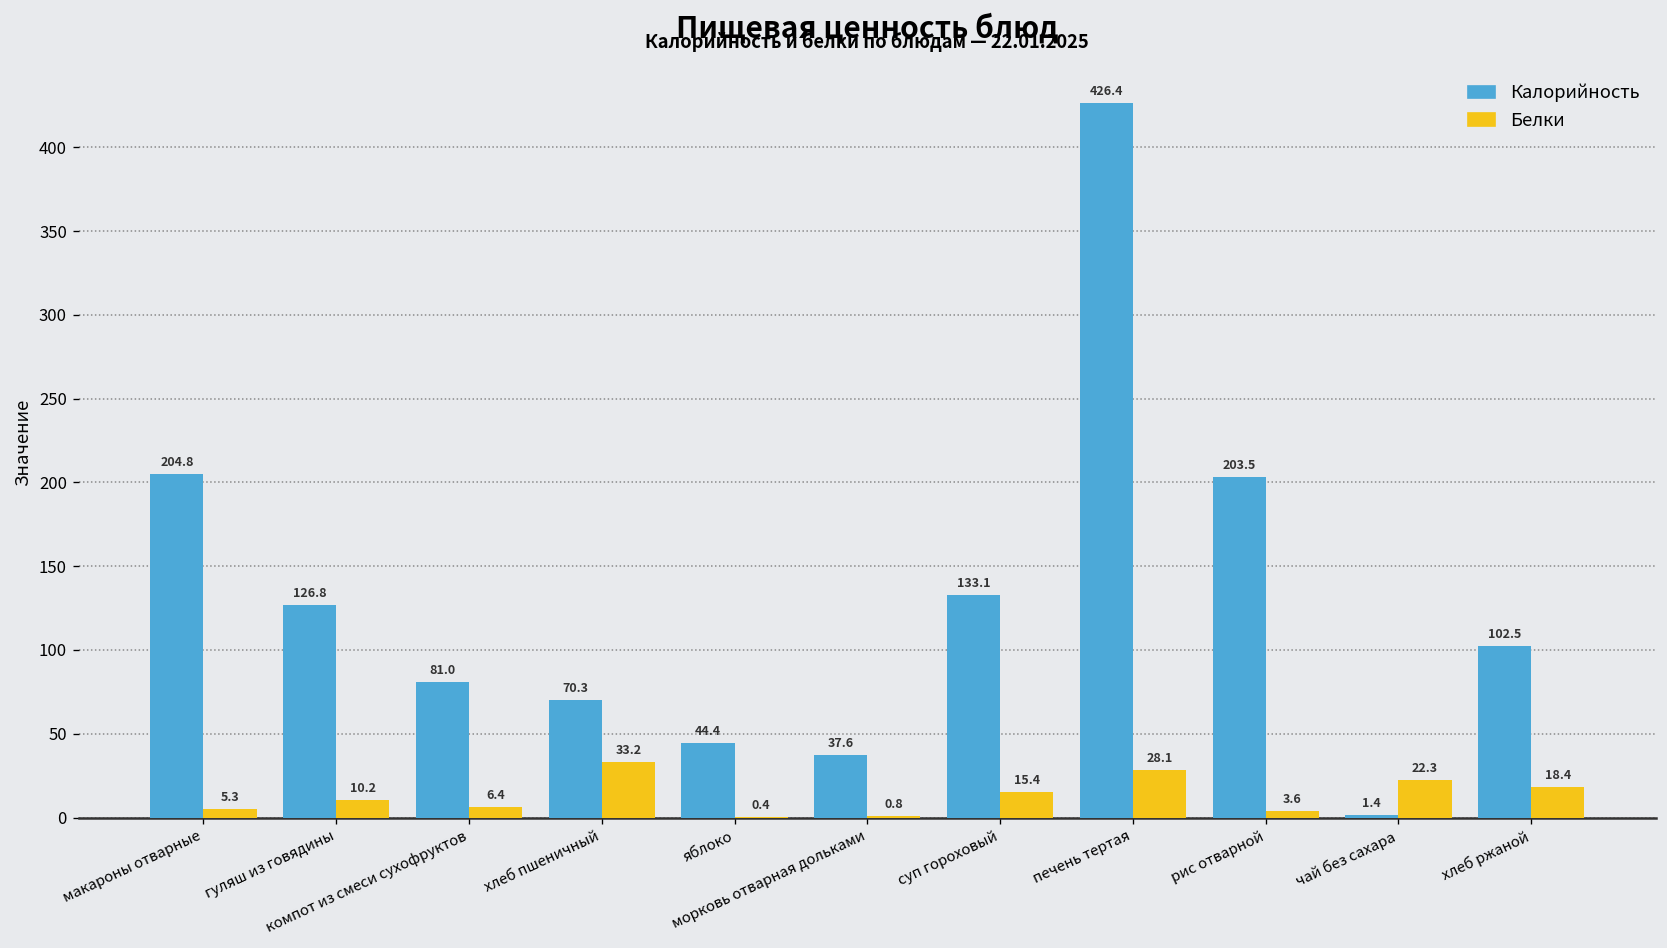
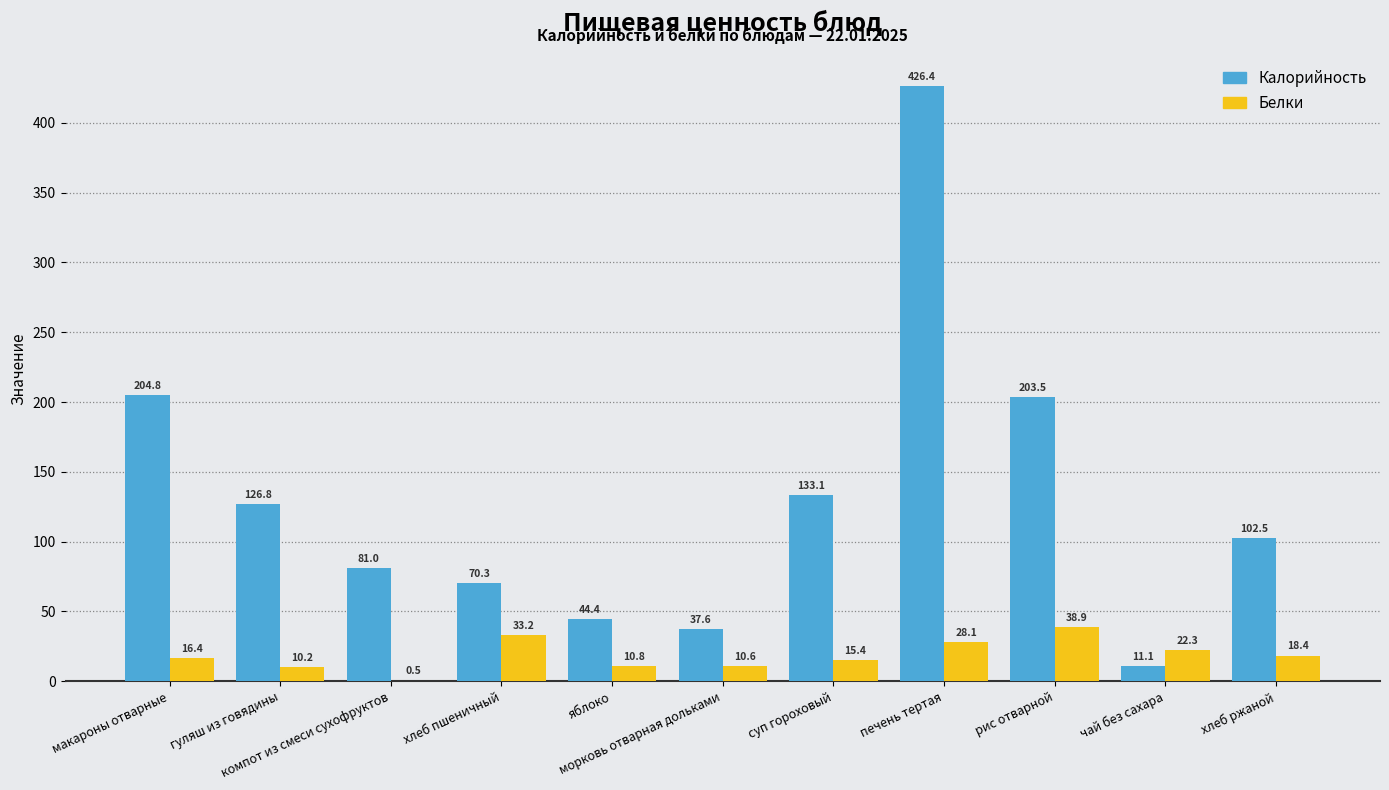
  {
    "Калорийность": {
      "макароны отварные": 204.8,
      "гуляш из говядины": 126.8,
      "компот из смеси сухофруктов": 81.0,
      "хлеб пшеничный": 70.3,
      "яблоко": 44.4,
      "морковь отварная дольками": 37.6,
      "суп гороховый": 133.1,
      "печень тертая": 426.4,
      "рис отварной": 203.5,
-     "чай без сахара": 1.4,
+     "чай без сахара": 11.1,
      "хлеб ржаной": 102.5
    },
    "Белки": {
-     "макароны отварные": 5.3,
+     "макароны отварные": 16.4,
      "гуляш из говядины": 10.2,
-     "компот из смеси сухофруктов": 6.4,
+     "компот из смеси сухофруктов": 0.5,
      "хлеб пшеничный": 33.2,
-     "яблоко": 0.4,
-     "морковь отварная дольками": 0.8,
+     "яблоко": 10.8,
+     "морковь отварная дольками": 10.6,
      "суп гороховый": 15.4,
      "печень тертая": 28.1,
-     "рис отварной": 3.6,
+     "рис отварной": 38.9,
      "чай без сахара": 22.3,
      "хлеб ржаной": 18.4
    }
  }
